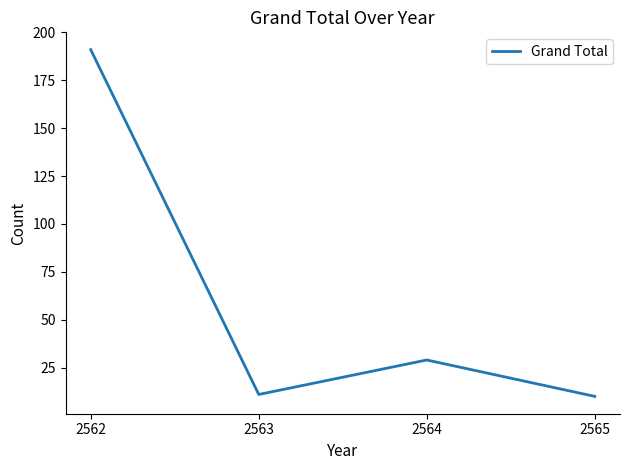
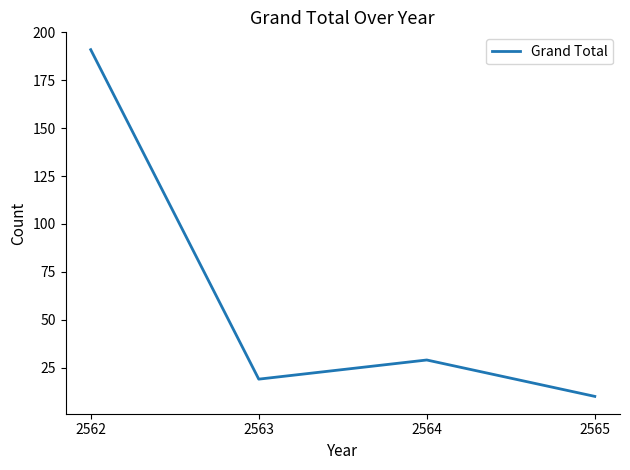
  {
    "2562": 191,
-   "2563": 11,
+   "2563": 19,
    "2564": 29,
    "2565": 10
  }
